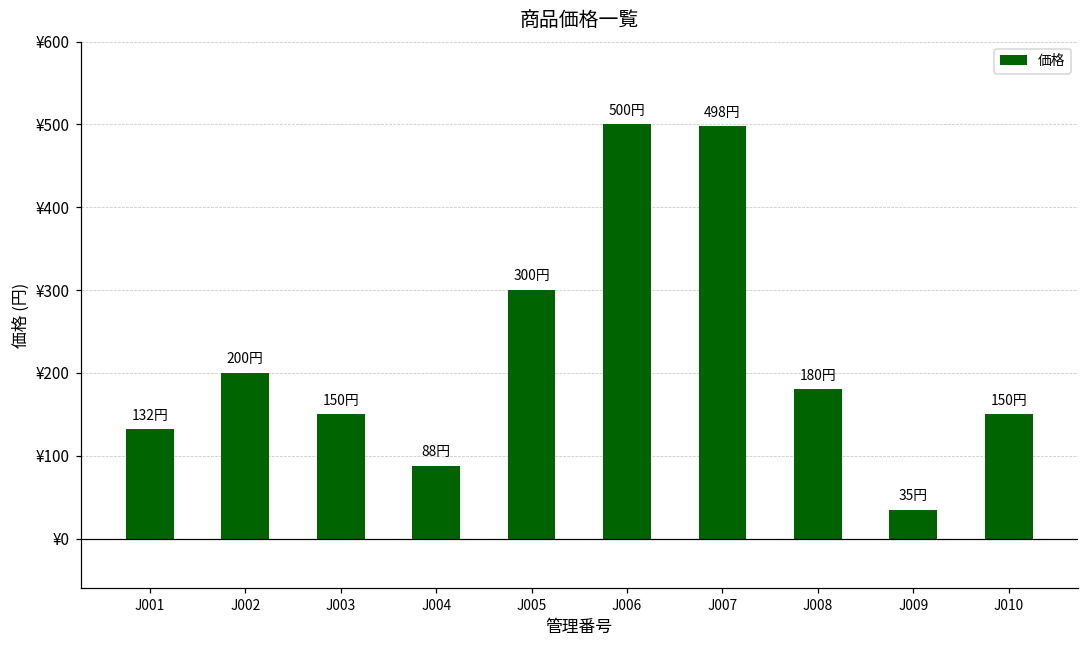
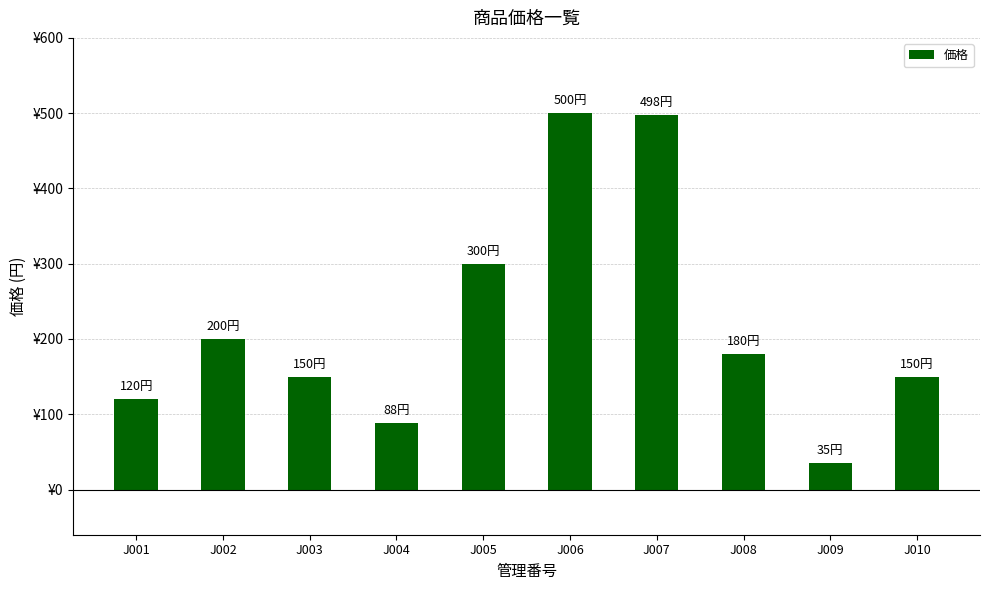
  {
-   "J001": "132円",
+   "J001": "120円",
    "J002": "200円",
    "J003": "150円",
    "J004": "88円",
    "J005": "300円",
    "J006": "500円",
    "J007": "498円",
    "J008": "180円",
    "J009": "35円",
    "J010": "150円"
  }
